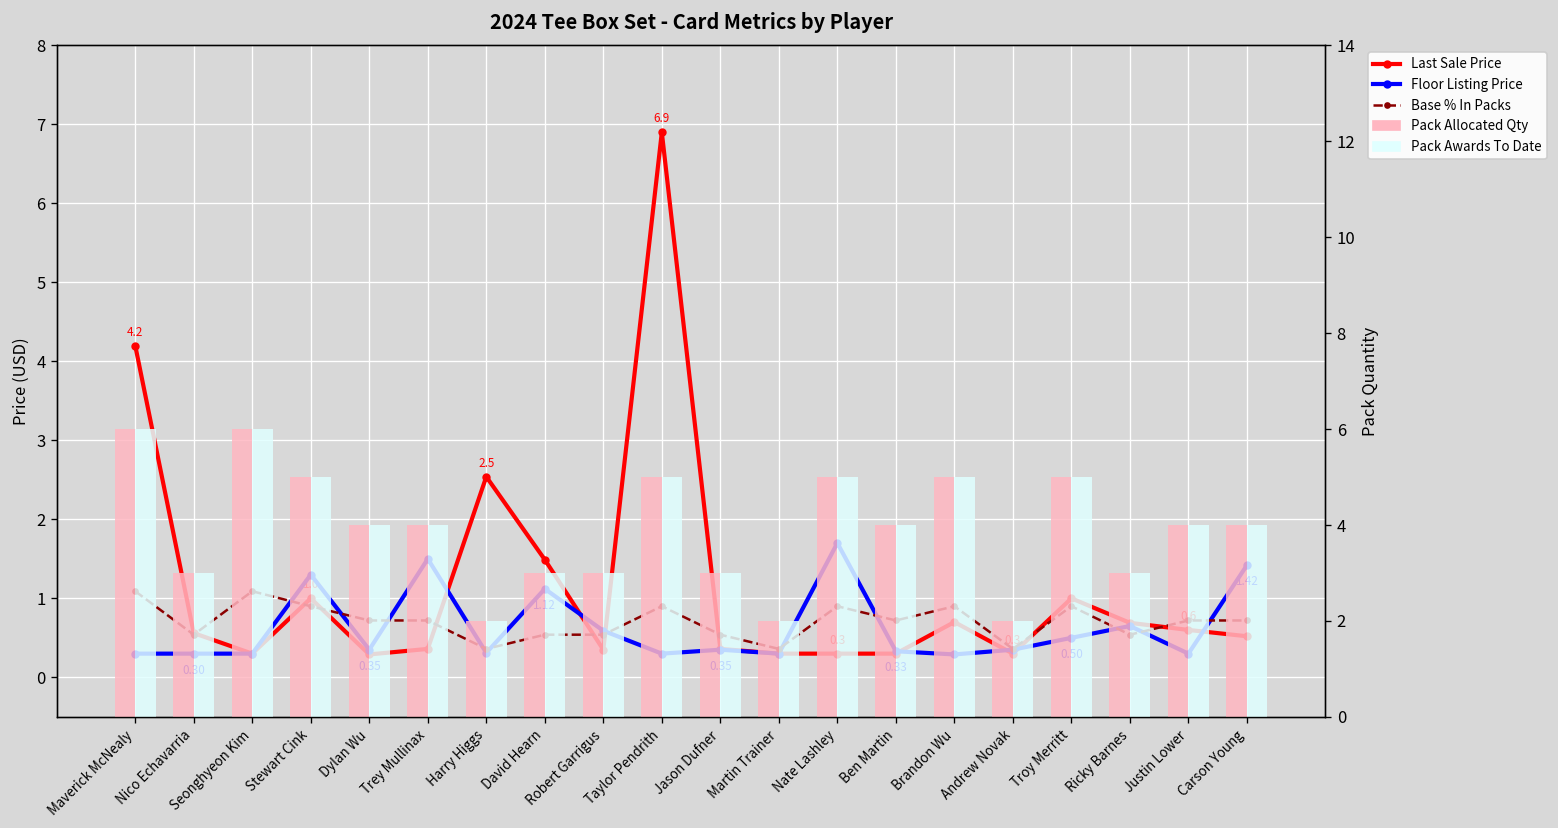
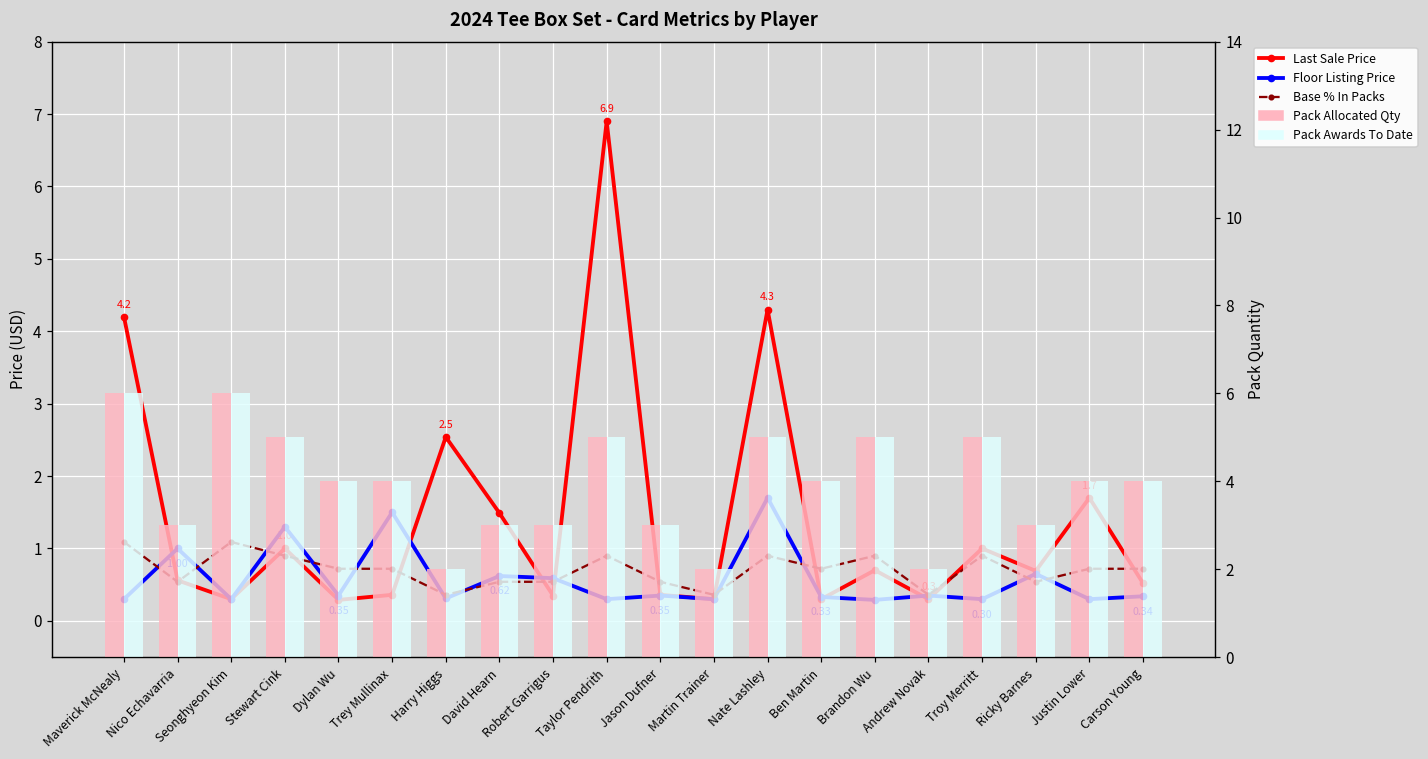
  {
    "Last Sale Price": {
      "Maverick McNealy": 4.2,
      "Stewart Cink": 1.0,
      "Harry Higgs": 2.5,
      "Taylor Pendrith": 6.9,
-     "Nate Lashley": 0.3,
-     "Justin Lower": 0.6
+     "Nate Lashley": 4.3,
+     "Justin Lower": 1.7
    },
    "Floor Listing Price": {
-     "Nico Echavarria": 0.30,
+     "Nico Echavarria": 1.00,
      "Dylan Wu": 0.35,
-     "David Hearn": 1.12,
-     "Troy Merritt": 0.50,
-     "Carson Young": 1.42
+     "David Hearn": 0.62,
+     "Troy Merritt": 0.30,
+     "Carson Young": 0.34
    }
  }
